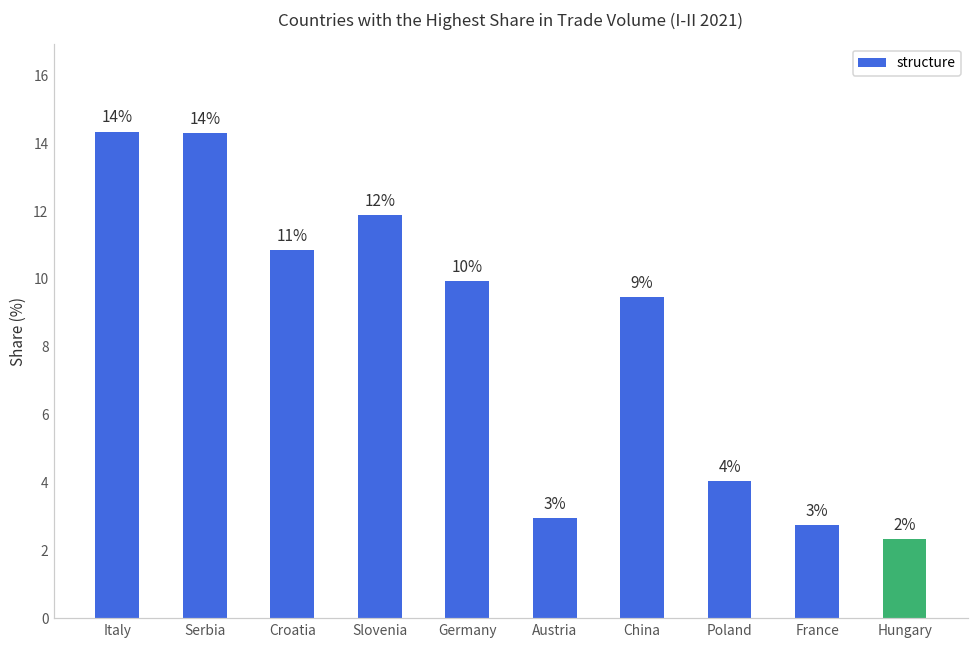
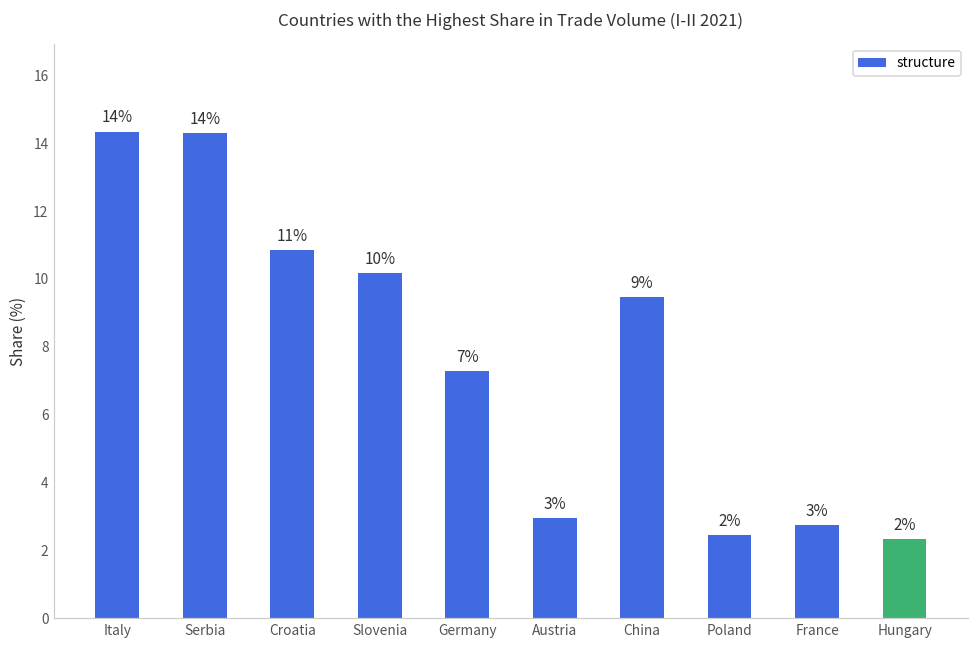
  {
    "Italy": "14%",
    "Serbia": "14%",
    "Croatia": "11%",
-   "Slovenia": "12%",
-   "Germany": "10%",
+   "Slovenia": "10%",
+   "Germany": "7%",
    "Austria": "3%",
    "China": "9%",
-   "Poland": "4%",
+   "Poland": "2%",
    "France": "3%",
    "Hungary": "2%"
  }
